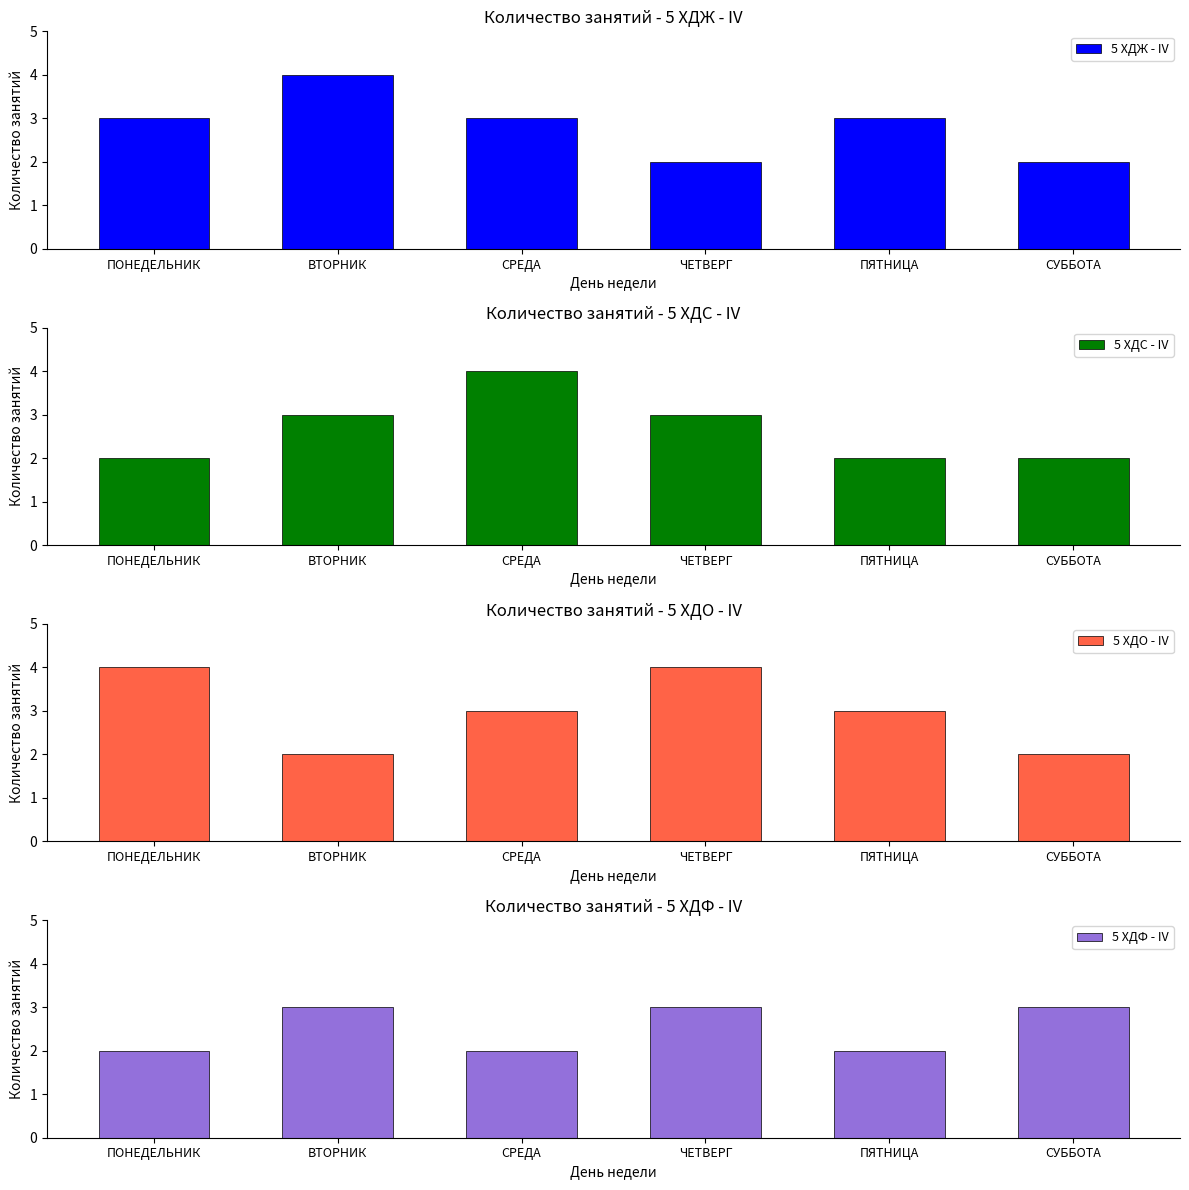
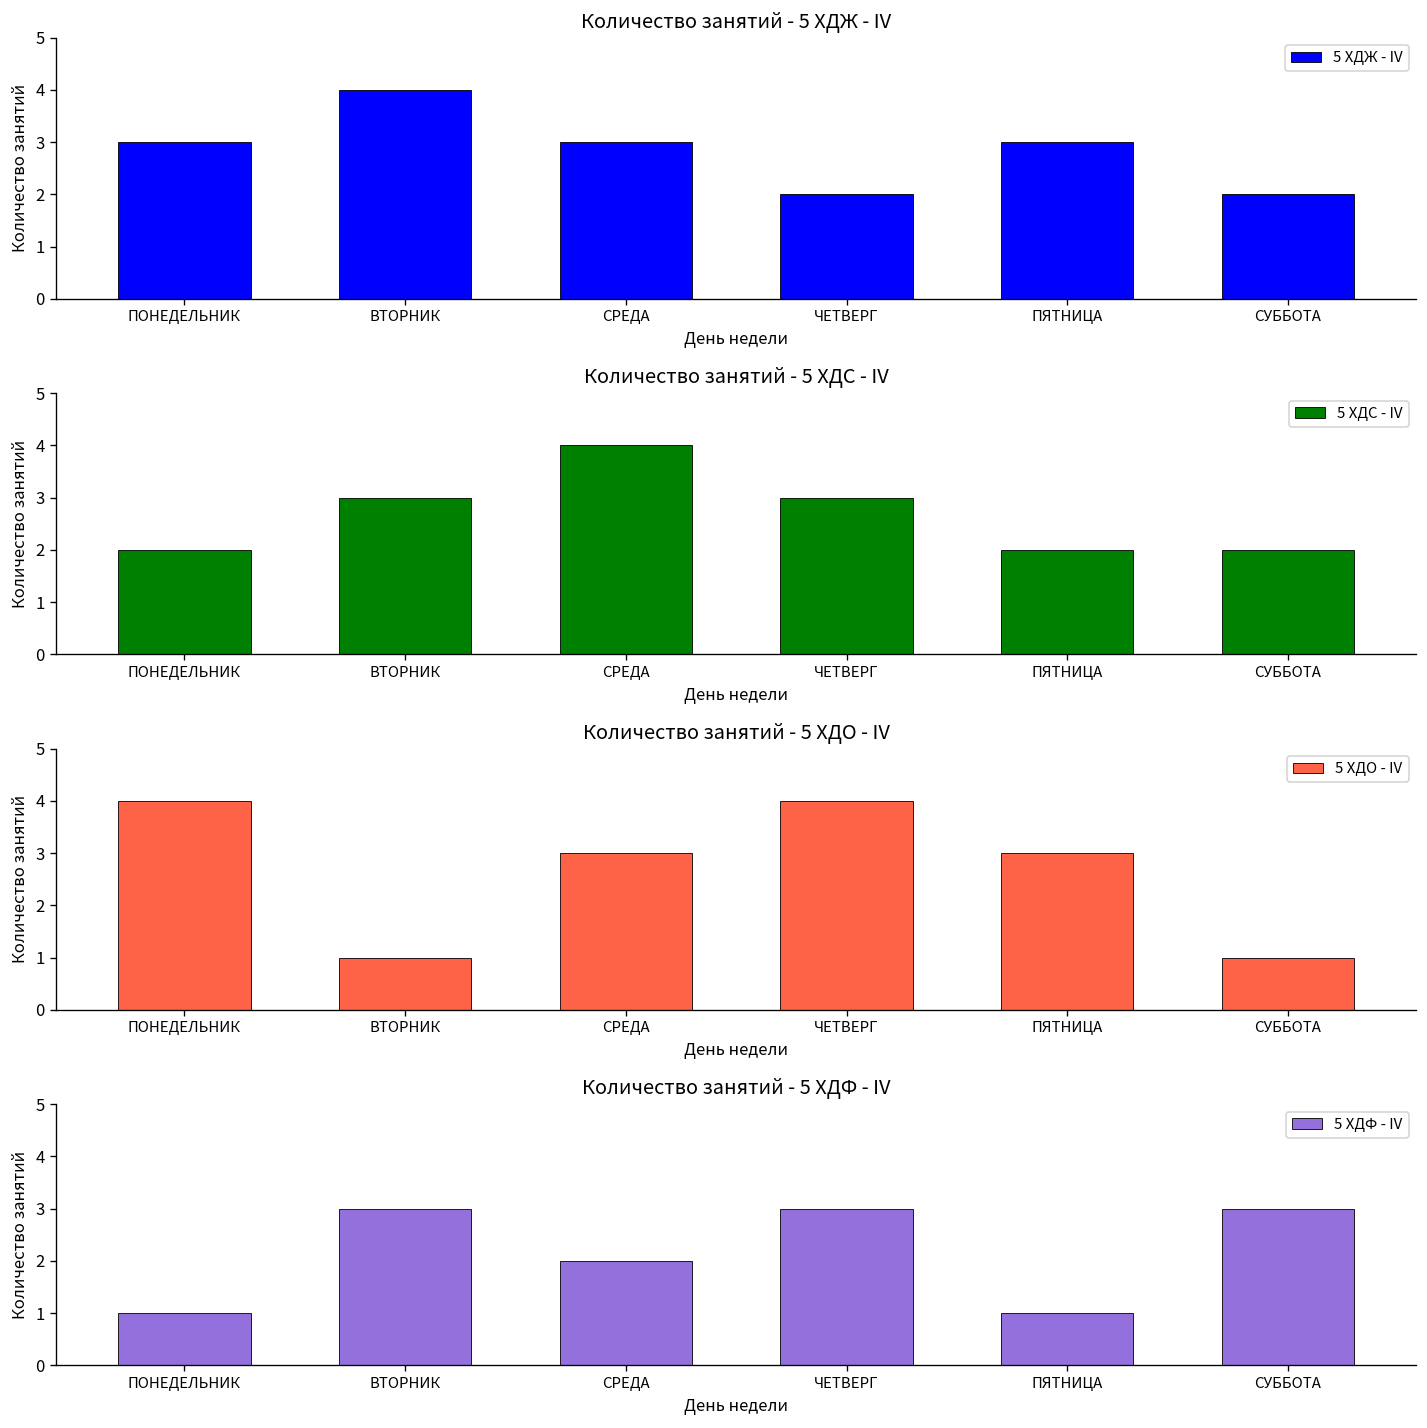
  {
    "Количество занятий - 5 ХДЖ - IV": {
      "ПОНЕДЕЛЬНИК": 3.0,
      "ВТОРНИК": 4.0,
      "СРЕДА": 3.0,
      "ЧЕТВЕРГ": 2.0,
      "ПЯТНИЦА": 3.0,
      "СУББОТА": 2.0
    },
    "Количество занятий - 5 ХДС - IV": {
      "ПОНЕДЕЛЬНИК": 2.0,
      "ВТОРНИК": 3.0,
      "СРЕДА": 4.0,
      "ЧЕТВЕРГ": 3.0,
      "ПЯТНИЦА": 2.0,
      "СУББОТА": 2.0
    },
    "Количество занятий - 5 ХДО - IV": {
      "ПОНЕДЕЛЬНИК": 4,
-     "ВТОРНИК": 2,
+     "ВТОРНИК": 1,
      "СРЕДА": 3,
      "ЧЕТВЕРГ": 4,
      "ПЯТНИЦА": 3,
-     "СУББОТА": 2
+     "СУББОТА": 1
    },
    "Количество занятий - 5 ХДФ - IV": {
-     "ПОНЕДЕЛЬНИК": 2,
+     "ПОНЕДЕЛЬНИК": 1,
      "ВТОРНИК": 3,
      "СРЕДА": 2,
      "ЧЕТВЕРГ": 3,
-     "ПЯТНИЦА": 2,
+     "ПЯТНИЦА": 1,
      "СУББОТА": 3
    }
  }
